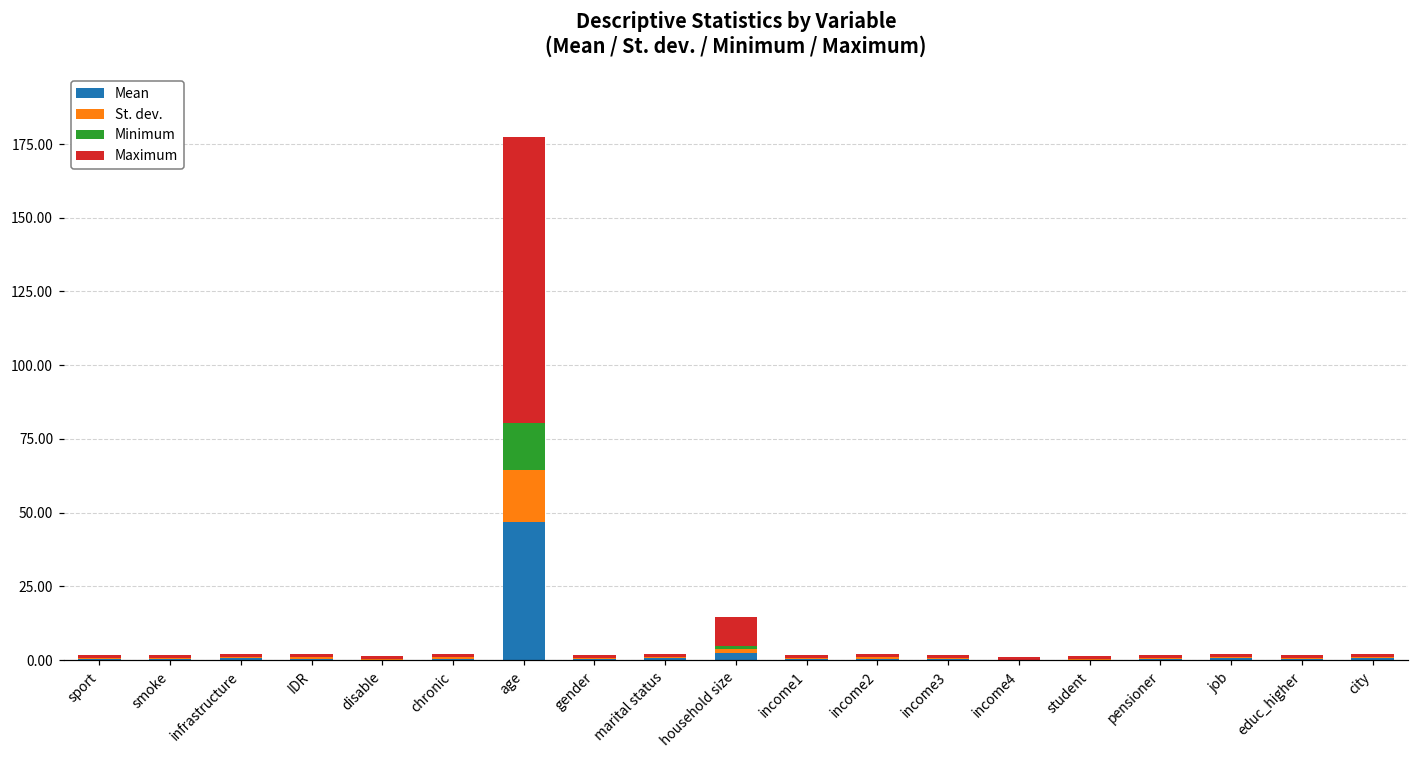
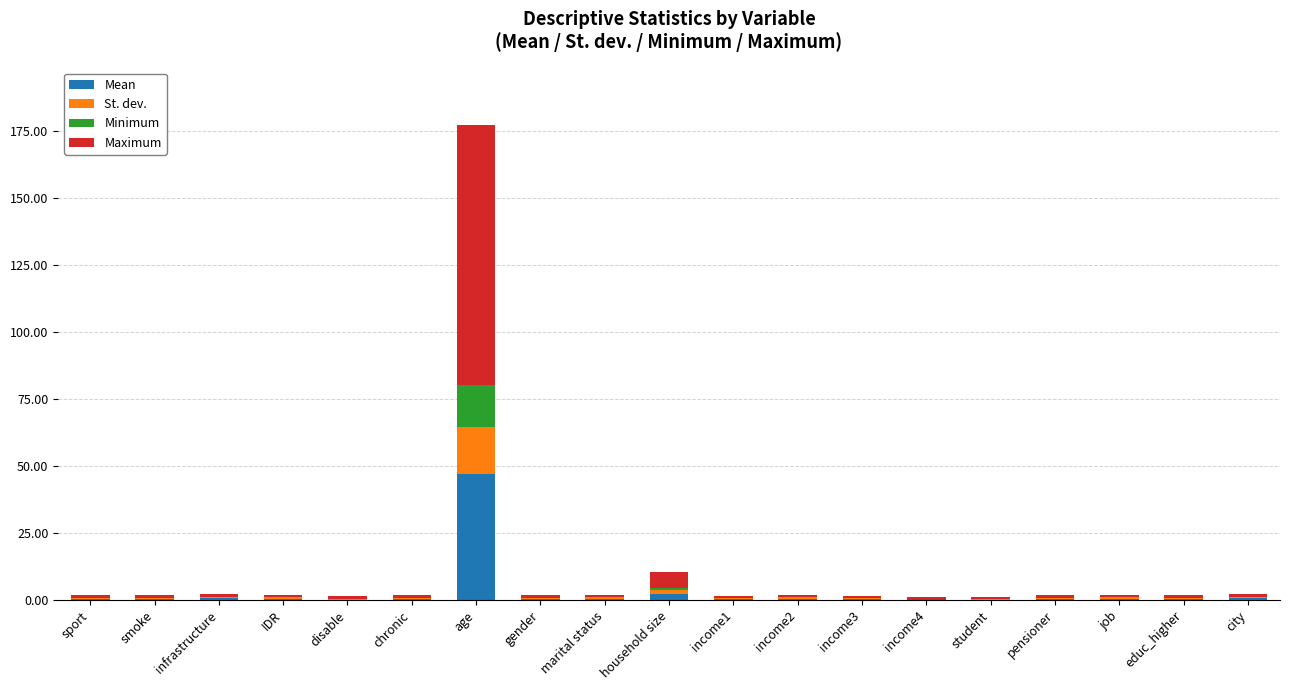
  {
    "Mean": {
      "age": 47,
      "household size": 2
    },
    "St. dev.": {
      "age": 17,
      "household size": 1
    },
    "Minimum": {
      "sport": 0,
      "smoke": 0,
      "infrastructure": 0,
      "IDR": 0,
      "disable": 0,
      "chronic": 0,
      "age": 16,
      "gender": 0,
      "marital status": 0,
      "household size": 1,
      "income1": 0,
      "income2": 0,
      "income3": 0,
      "income4": 0,
      "student": 0,
      "pensioner": 0,
      "job": 0,
      "educ_higher": 0,
      "city": 0
    },
    "Maximum": {
      "sport": 1,
      "smoke": 1,
      "infrastructure": 1,
      "IDR": 1,
      "disable": 1,
      "chronic": 1,
      "age": 97,
      "gender": 1,
      "marital status": 1,
-     "household size": 10,
+     "household size": 6,
      "income1": 1,
      "income2": 1,
      "income3": 1,
      "income4": 1,
      "student": 1,
      "pensioner": 1,
      "job": 1,
      "educ_higher": 1,
      "city": 1
    }
  }
